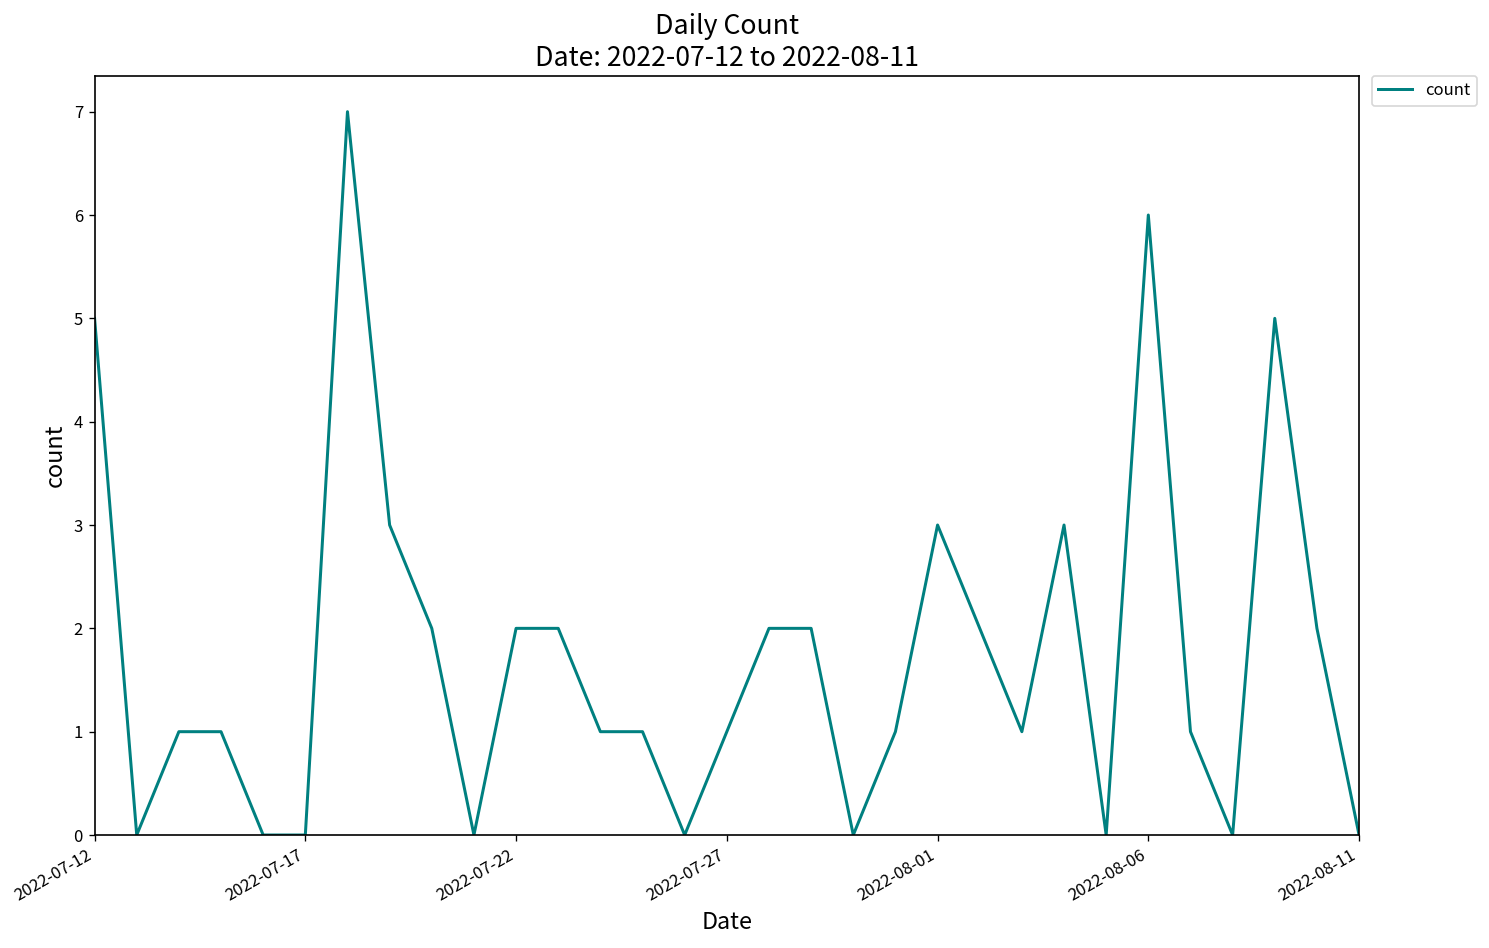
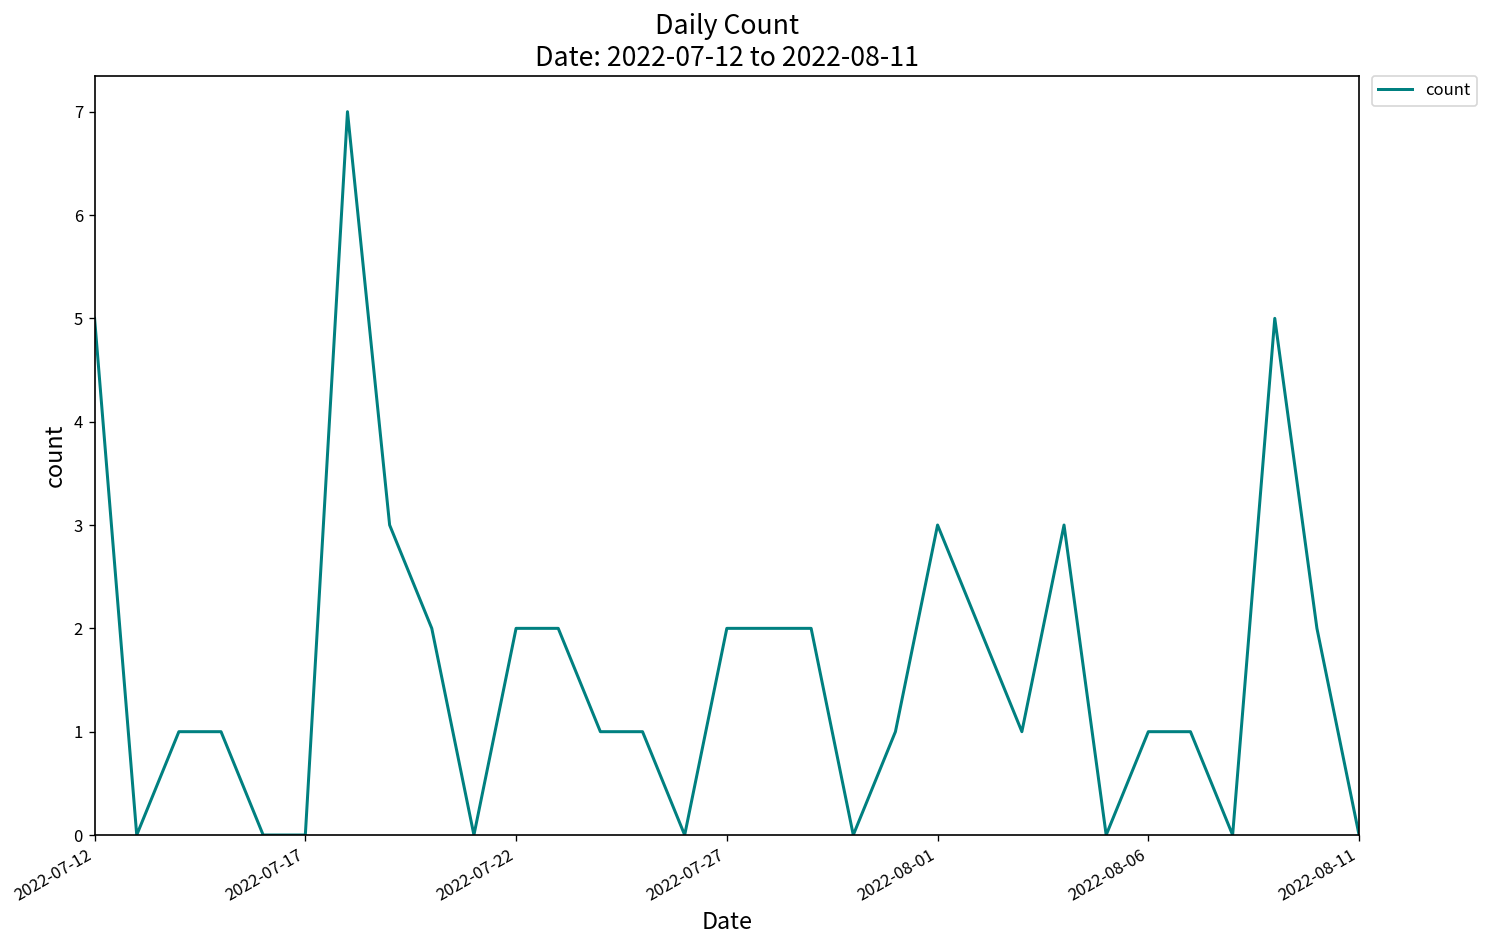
  {
    "2022-07-12": 5,
    "2022-07-17": 0,
    "2022-07-22": 2,
-   "2022-07-27": 1,
+   "2022-07-27": 2,
    "2022-08-01": 3,
-   "2022-08-06": 6,
+   "2022-08-06": 1,
    "2022-08-11": 0
  }
